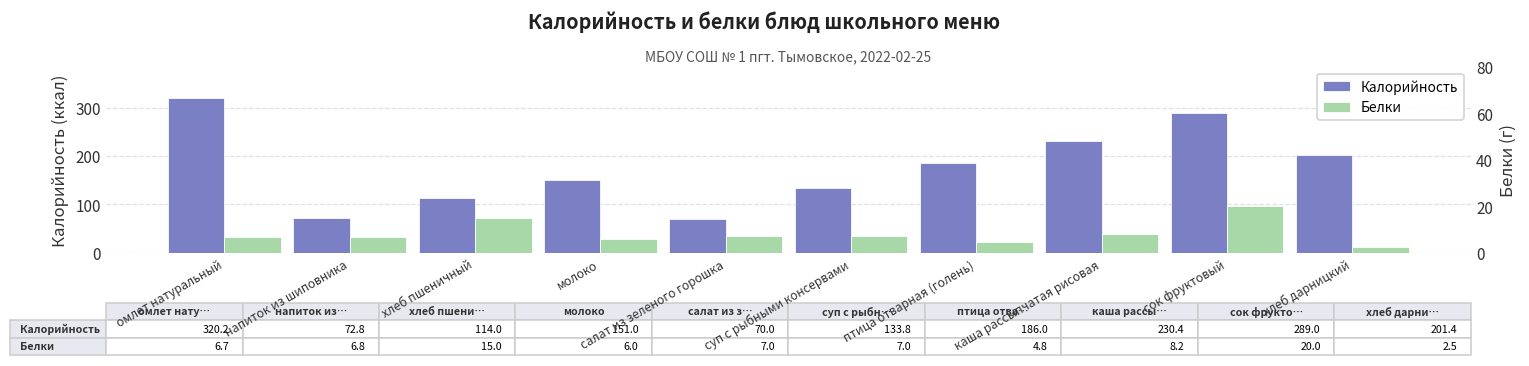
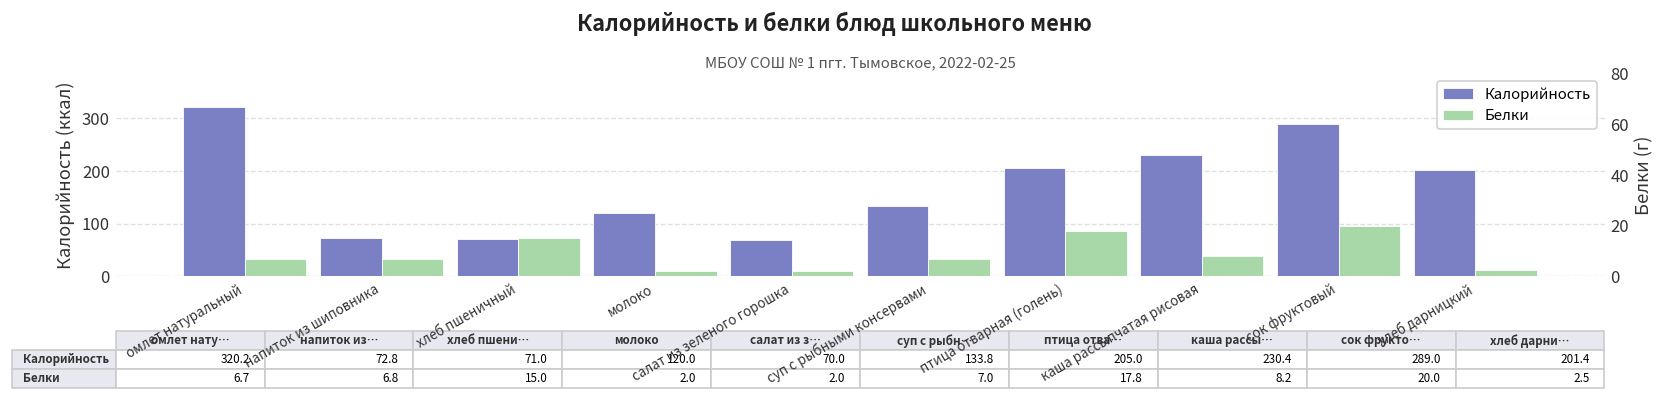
  {
    "Калорийность": {
-     "хлеб пшеничный": 114.0,
-     "молоко": 151.0,
-     "птица отварная (голень)": 186.0
+     "хлеб пшеничный": 71.0,
+     "молоко": 120.0,
+     "птица отварная (голень)": 205.0
    },
    "Белки": {
-     "молоко": 6.0,
-     "салат из зеленого горошка": 7.0,
-     "птица отварная (голень)": 4.8
+     "молоко": 2.0,
+     "салат из зеленого горошка": 2.0,
+     "птица отварная (голень)": 17.8
    }
  }
